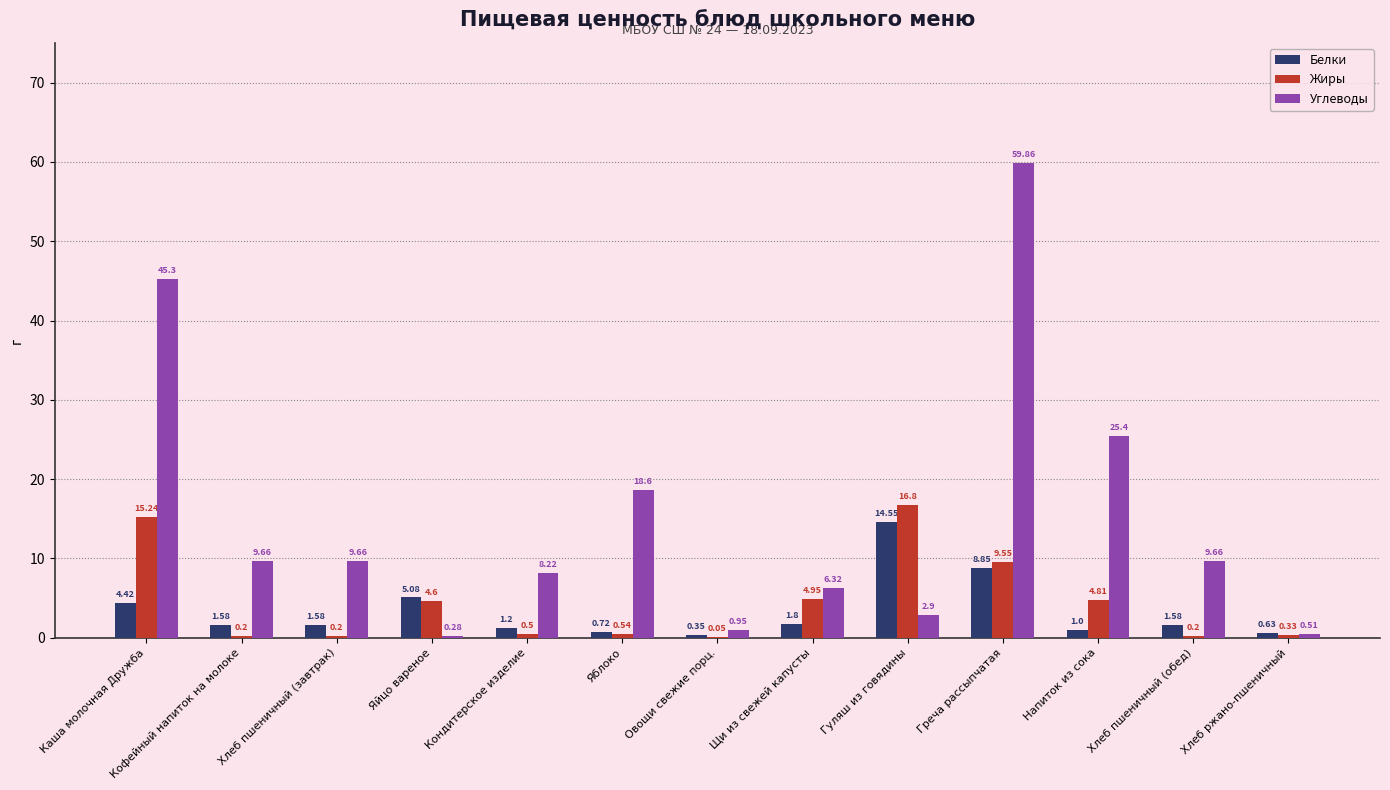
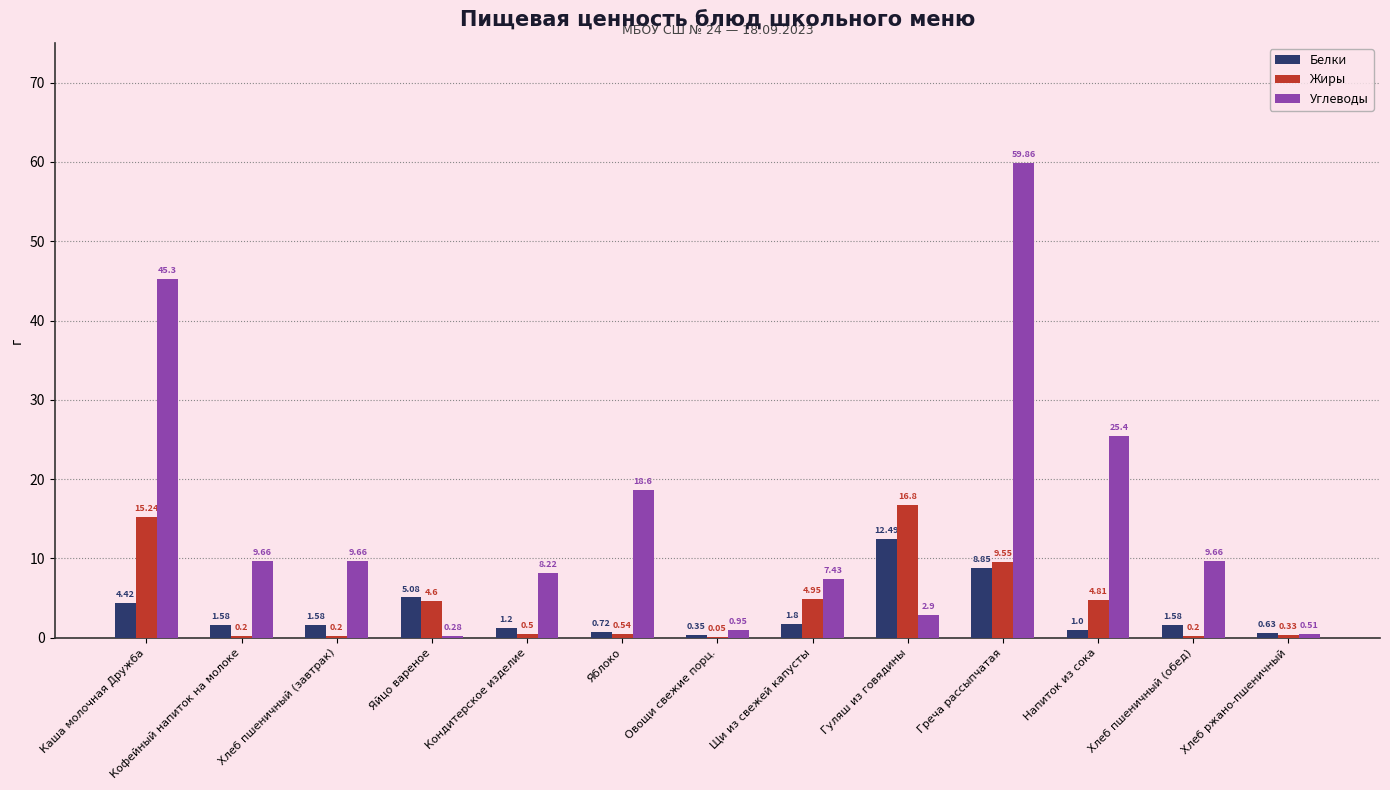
  {
    "Белки": {
      "Каша молочная Дружба": 4.42,
      "Кофейный напиток на молоке": 1.58,
      "Хлеб пшеничный (завтрак)": 1.58,
      "Яйцо вареное": 5.08,
      "Кондитерское изделие": 1.2,
      "Яблоко": 0.72,
      "Овощи свежие порц.": 0.35,
      "Щи из свежей капусты": 1.8,
-     "Гуляш из говядины": 14.55,
+     "Гуляш из говядины": 12.49,
      "Греча рассыпчатая": 8.85,
      "Напиток из сока": 1.0,
      "Хлеб пшеничный (обед)": 1.58,
      "Хлеб ржано-пшеничный": 0.63
    },
    "Жиры": {
      "Каша молочная Дружба": 15.24,
      "Кофейный напиток на молоке": 0.2,
      "Хлеб пшеничный (завтрак)": 0.2,
      "Яйцо вареное": 4.6,
      "Кондитерское изделие": 0.5,
      "Яблоко": 0.54,
      "Овощи свежие порц.": 0.05,
      "Щи из свежей капусты": 4.95,
      "Гуляш из говядины": 16.8,
      "Греча рассыпчатая": 9.55,
      "Напиток из сока": 4.81,
      "Хлеб пшеничный (обед)": 0.2,
      "Хлеб ржано-пшеничный": 0.33
    },
    "Углеводы": {
      "Каша молочная Дружба": 45.3,
      "Кофейный напиток на молоке": 9.66,
      "Хлеб пшеничный (завтрак)": 9.66,
      "Яйцо вареное": 0.28,
      "Кондитерское изделие": 8.22,
      "Яблоко": 18.6,
      "Овощи свежие порц.": 0.95,
-     "Щи из свежей капусты": 6.32,
+     "Щи из свежей капусты": 7.43,
      "Гуляш из говядины": 2.9,
      "Греча рассыпчатая": 59.86,
      "Напиток из сока": 25.4,
      "Хлеб пшеничный (обед)": 9.66,
      "Хлеб ржано-пшеничный": 0.51
    }
  }
